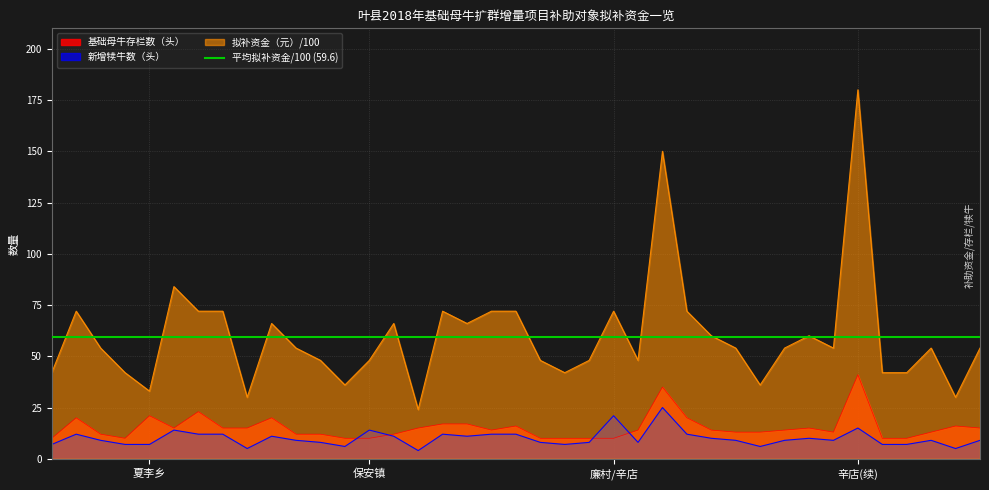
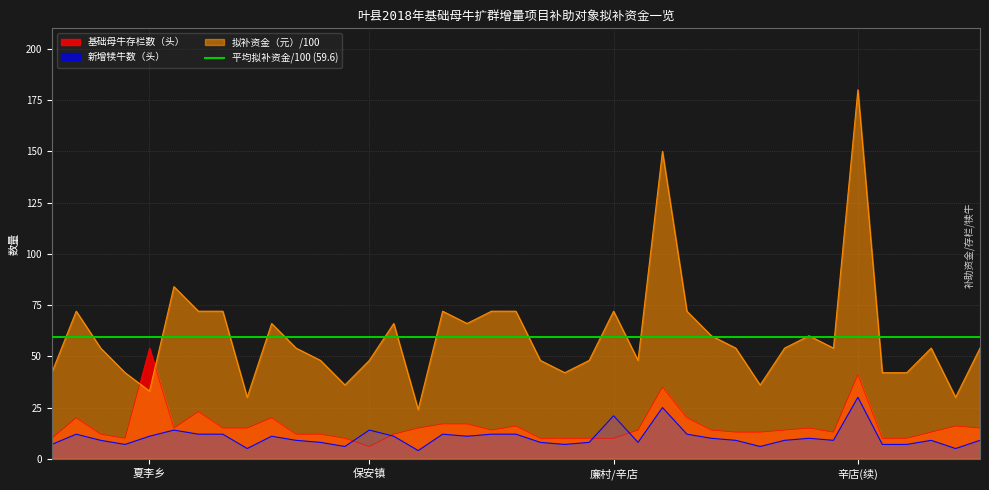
  {
    "基础母牛存栏数（头）": {
-     "夏李乡": 21,
-     "保安镇": 10,
+     "夏李乡": 54,
+     "保安镇": 6,
      "廉村/辛店": 10,
      "辛店(续)": 41
    },
    "新增犊牛数（头）": {
-     "夏李乡": 7,
+     "夏李乡": 11,
      "保安镇": 14,
      "廉村/辛店": 21,
-     "辛店(续)": 15
+     "辛店(续)": 30
    },
    "拟补资金（元）/100": {
      "夏李乡": 33,
      "保安镇": 48,
      "廉村/辛店": 72,
      "辛店(续)": 180
    }
  }
